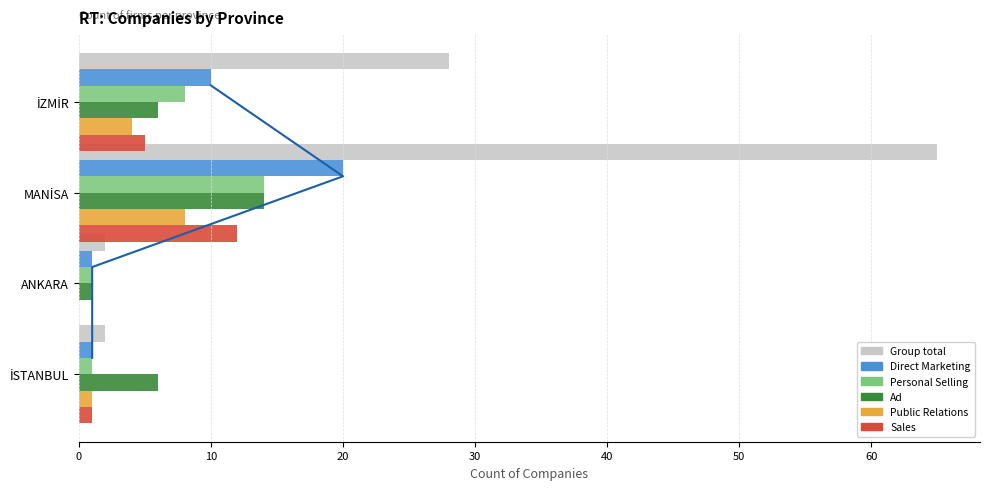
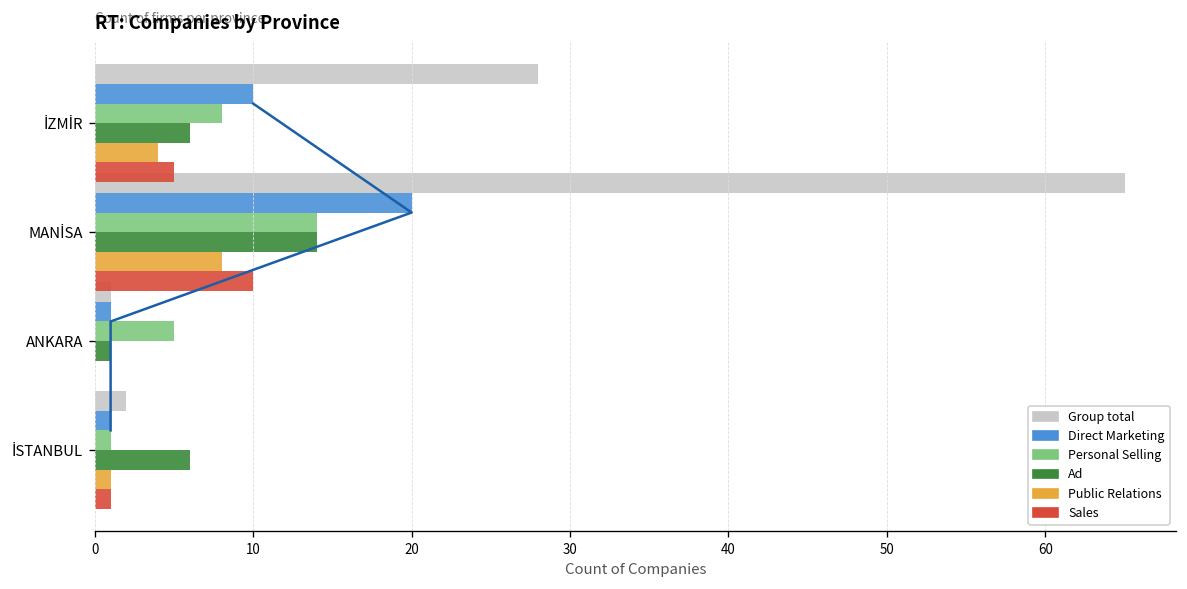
  {
    "Group total": {
      "İZMİR": 28,
      "MANİSA": 65,
-     "ANKARA": 2,
+     "ANKARA": 1,
      "İSTANBUL": 2
    },
    "Direct Marketing": {
      "İZMİR": 10,
      "MANİSA": 20,
      "ANKARA": 1,
      "İSTANBUL": 1
    },
    "Personal Selling": {
      "İZMİR": 8,
      "MANİSA": 14,
-     "ANKARA": 1,
+     "ANKARA": 5,
      "İSTANBUL": 1
    },
    "Ad": {
      "İZMİR": 6,
      "MANİSA": 14,
      "ANKARA": 1,
      "İSTANBUL": 6
    },
    "Public Relations": {
      "İZMİR": 4,
      "MANİSA": 8,
      "ANKARA": 0,
      "İSTANBUL": 1
    },
    "Sales": {
      "İZMİR": 5,
-     "MANİSA": 12,
+     "MANİSA": 10,
      "ANKARA": 0,
      "İSTANBUL": 1
    }
  }
